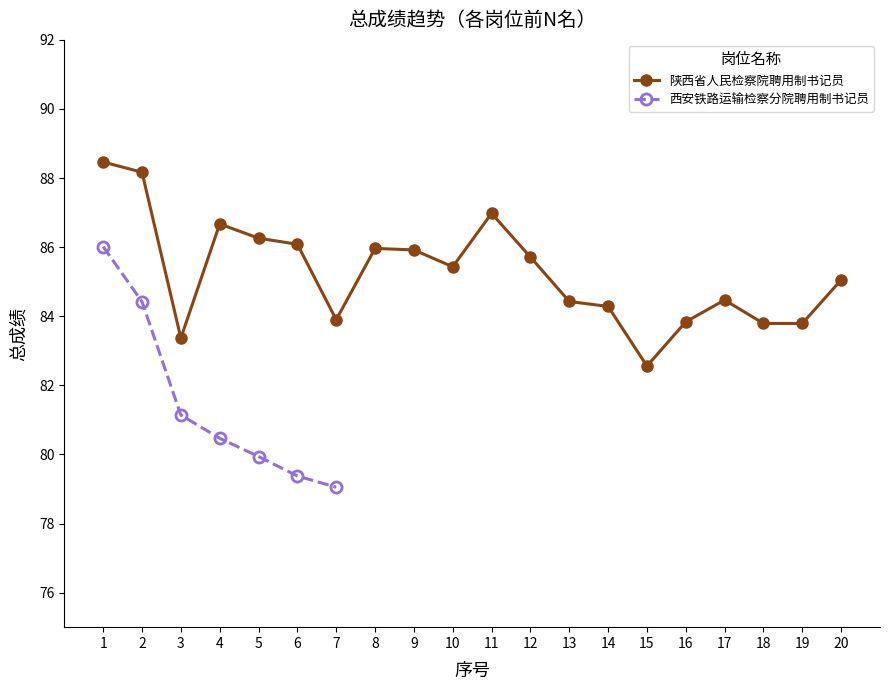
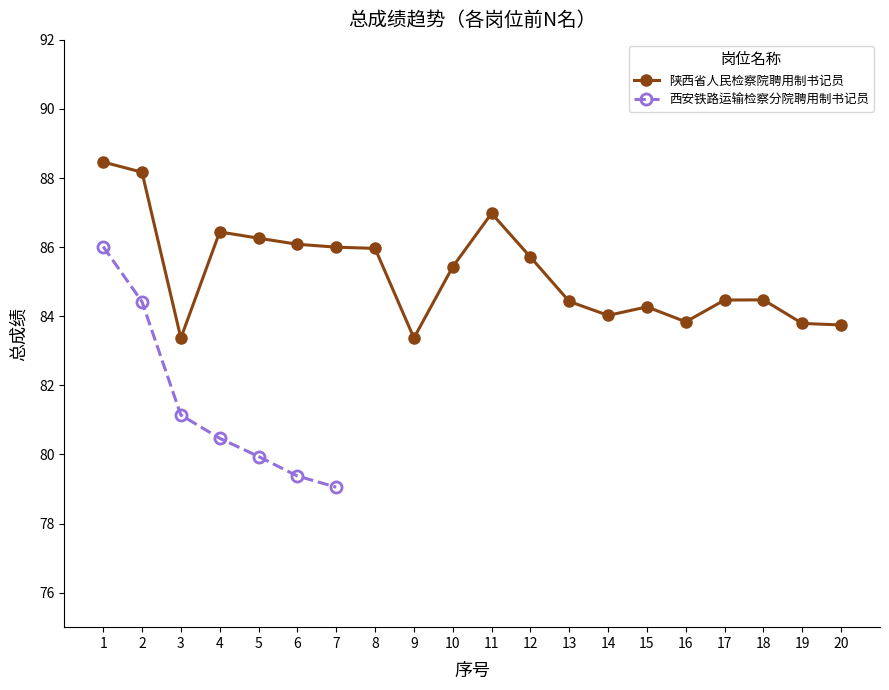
  {
    "陕西省人民检察院聘用制书记员": {
      "1": 88.5,
      "2": 88.2,
      "3": 83.4,
-     "4": 86.7,
+     "4": 86.4,
      "5": 86.3,
      "6": 86.1,
-     "7": 83.9,
+     "7": 86.0,
      "8": 86.0,
-     "9": 85.9,
+     "9": 83.4,
      "10": 85.4,
      "11": 87.0,
      "12": 85.7,
      "13": 84.4,
-     "14": 84.3,
-     "15": 82.6,
+     "14": 84.0,
+     "15": 84.3,
      "16": 83.8,
      "17": 84.5,
-     "18": 83.8,
+     "18": 84.5,
      "19": 83.8,
-     "20": 85.1
+     "20": 83.7
    },
    "西安铁路运输检察分院聘用制书记员": {
      "1": 86.0,
      "2": 84.4,
      "3": 81.1,
      "4": 80.5,
      "5": 79.9,
      "6": 79.4,
      "7": 79.1
    }
  }
